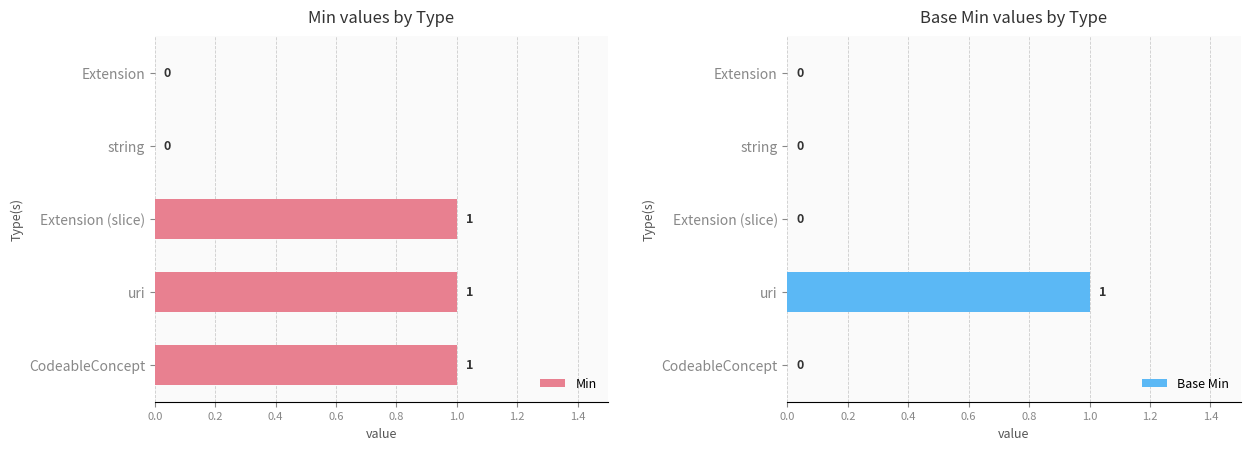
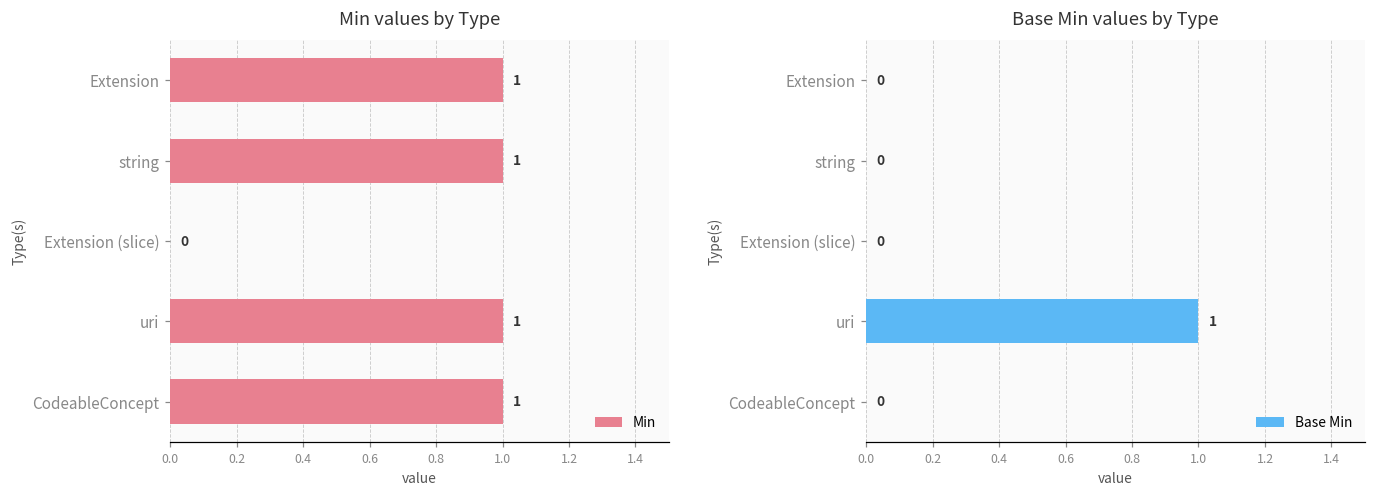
  {
    "Min values by Type": {
-     "Extension": 0,
-     "string": 0,
-     "Extension (slice)": 1,
+     "Extension": 1,
+     "string": 1,
+     "Extension (slice)": 0,
      "uri": 1,
      "CodeableConcept": 1
    },
    "Base Min values by Type": {
      "Extension": 0,
      "string": 0,
      "Extension (slice)": 0,
      "uri": 1,
      "CodeableConcept": 0
    }
  }
